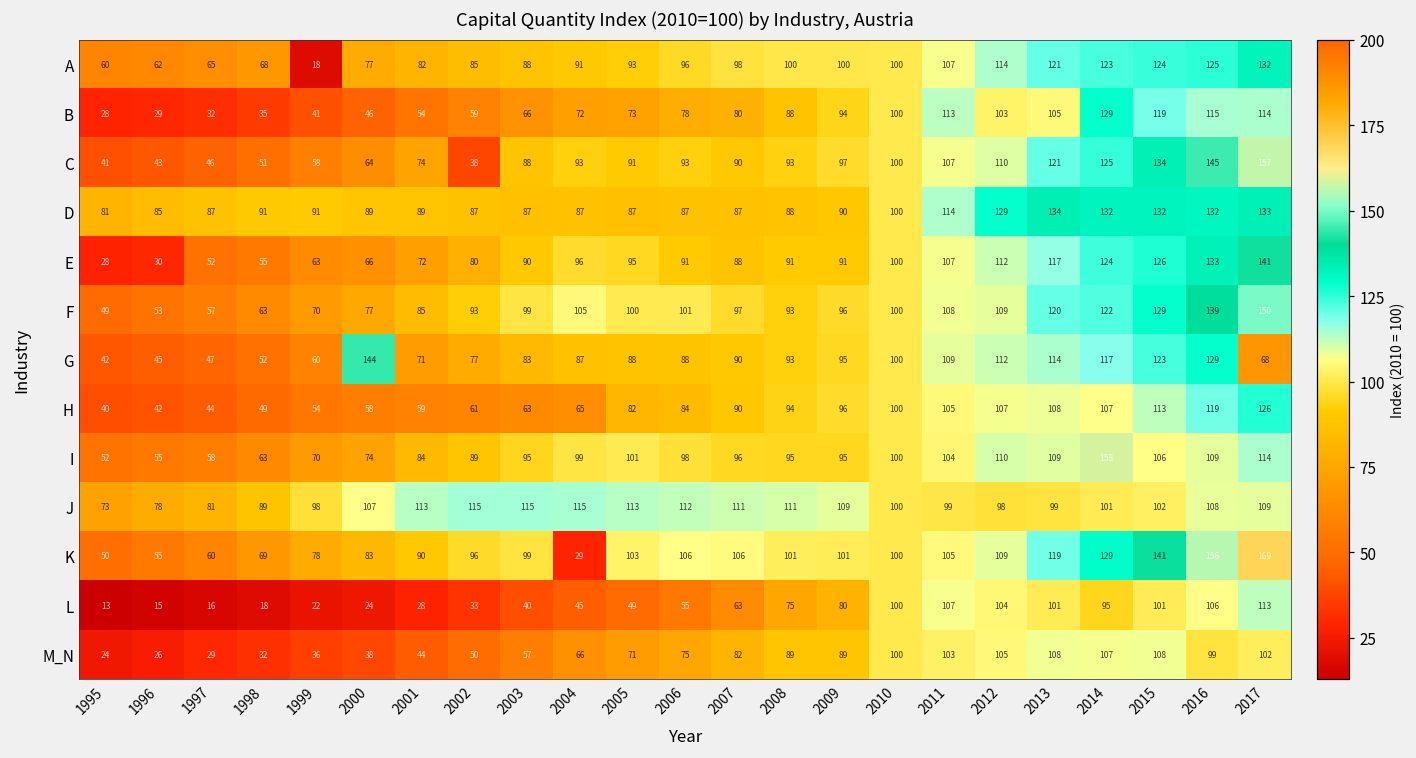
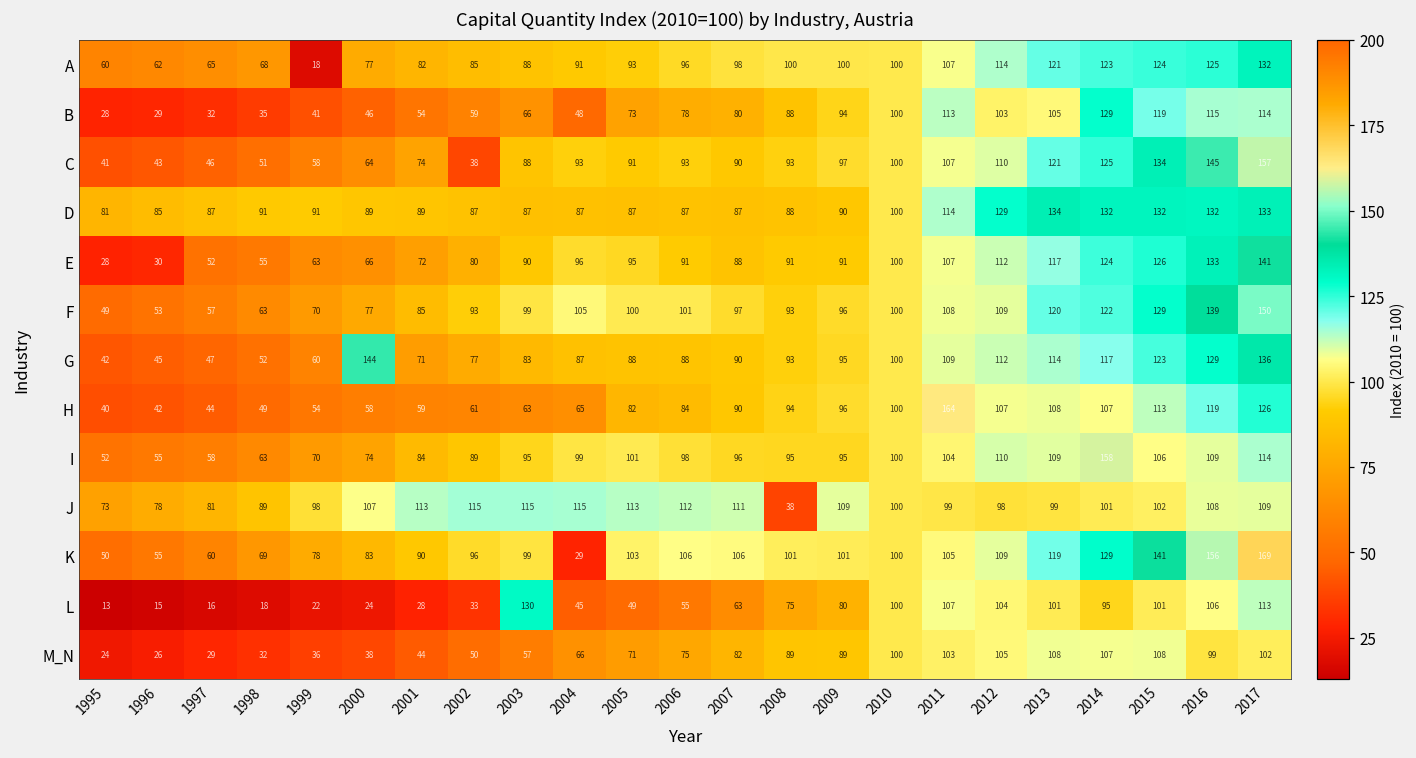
  {
    "B": {
      "1995": 28,
      "1996": 29,
      "1997": 32,
      "1998": 35,
      "1999": 41,
      "2000": 46,
      "2001": 54,
      "2002": 59,
      "2003": 66,
-     "2004": 72,
+     "2004": 48,
      "2005": 73,
      "2006": 78,
      "2007": 80,
      "2008": 88,
      "2009": 94,
      "2010": 100,
      "2011": 113,
      "2012": 103,
      "2013": 105,
      "2014": 129,
      "2015": 119,
      "2016": 115,
      "2017": 114
    },
    "G": {
      "1995": 42,
      "1996": 45,
      "1997": 47,
      "1998": 52,
      "1999": 60,
      "2000": 144,
      "2001": 71,
      "2002": 77,
      "2003": 83,
      "2004": 87,
      "2005": 88,
      "2006": 88,
      "2007": 90,
      "2008": 93,
      "2009": 95,
      "2010": 100,
      "2011": 109,
      "2012": 112,
      "2013": 114,
      "2014": 117,
      "2015": 123,
      "2016": 129,
-     "2017": 68
+     "2017": 136
    },
    "H": {
      "1995": 40,
      "1996": 42,
      "1997": 44,
      "1998": 49,
      "1999": 54,
      "2000": 58,
      "2001": 59,
      "2002": 61,
      "2003": 63,
      "2004": 65,
      "2005": 82,
      "2006": 84,
      "2007": 90,
      "2008": 94,
      "2009": 96,
      "2010": 100,
-     "2011": 105,
+     "2011": 164,
      "2012": 107,
      "2013": 108,
      "2014": 107,
      "2015": 113,
      "2016": 119,
      "2017": 126
    },
    "J": {
      "1995": 73,
      "1996": 78,
      "1997": 81,
      "1998": 89,
      "1999": 98,
      "2000": 107,
      "2001": 113,
      "2002": 115,
      "2003": 115,
      "2004": 115,
      "2005": 113,
      "2006": 112,
      "2007": 111,
-     "2008": 111,
+     "2008": 38,
      "2009": 109,
      "2010": 100,
      "2011": 99,
      "2012": 98,
      "2013": 99,
      "2014": 101,
      "2015": 102,
      "2016": 108,
      "2017": 109
    },
    "L": {
      "1995": 13,
      "1996": 15,
      "1997": 16,
      "1998": 18,
      "1999": 22,
      "2000": 24,
      "2001": 28,
      "2002": 33,
-     "2003": 40,
+     "2003": 130,
      "2004": 45,
      "2005": 49,
      "2006": 55,
      "2007": 63,
      "2008": 75,
      "2009": 80,
      "2010": 100,
      "2011": 107,
      "2012": 104,
      "2013": 101,
      "2014": 95,
      "2015": 101,
      "2016": 106,
      "2017": 113
    }
  }
